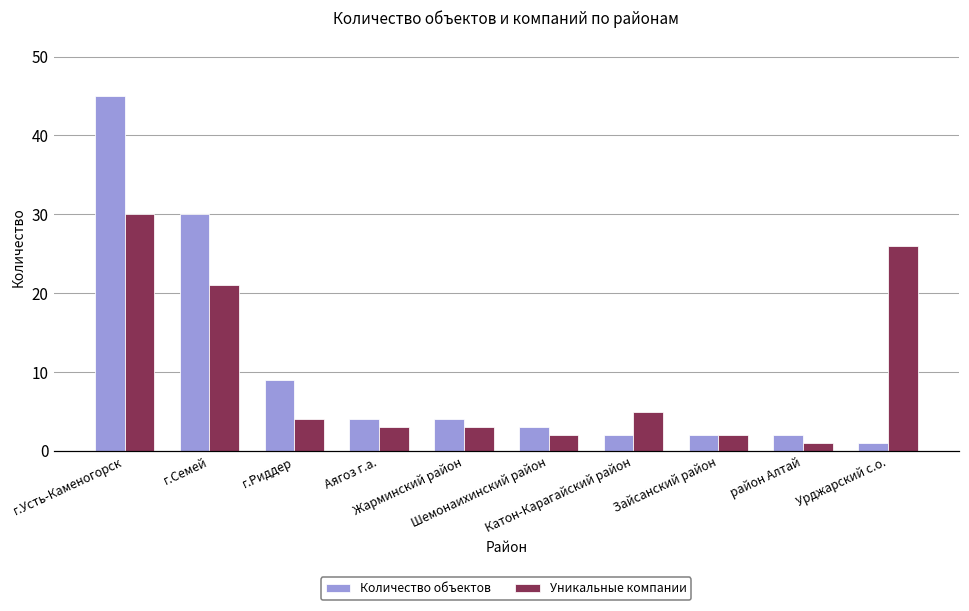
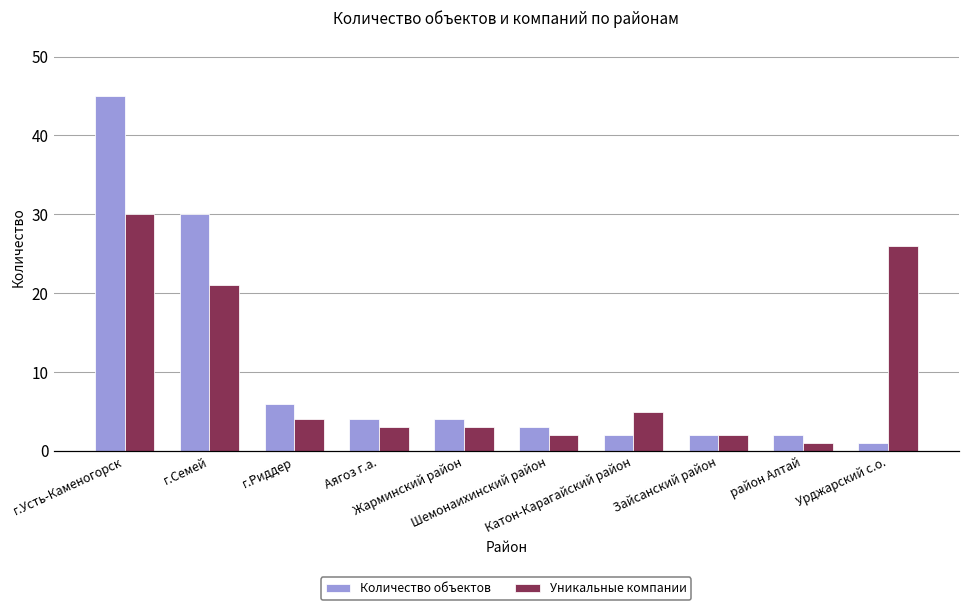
  {
    "Количество объектов": {
      "г.Усть-Каменогорск": 45,
      "г.Семей": 30,
-     "г.Риддер": 9,
+     "г.Риддер": 6,
      "Аягоз г.а.": 4,
      "Жарминский район": 4,
      "Шемонаихинский район": 3,
      "Катон-Карагайский район": 2,
      "Зайсанский район": 2,
      "район Алтай": 2,
      "Урджарский с.о.": 1
    },
    "Уникальные компании": {
      "г.Усть-Каменогорск": 30,
      "г.Семей": 21,
      "г.Риддер": 4,
      "Аягоз г.а.": 3,
      "Жарминский район": 3,
      "Шемонаихинский район": 2,
      "Катон-Карагайский район": 5,
      "Зайсанский район": 2,
      "район Алтай": 1,
      "Урджарский с.о.": 26
    }
  }
